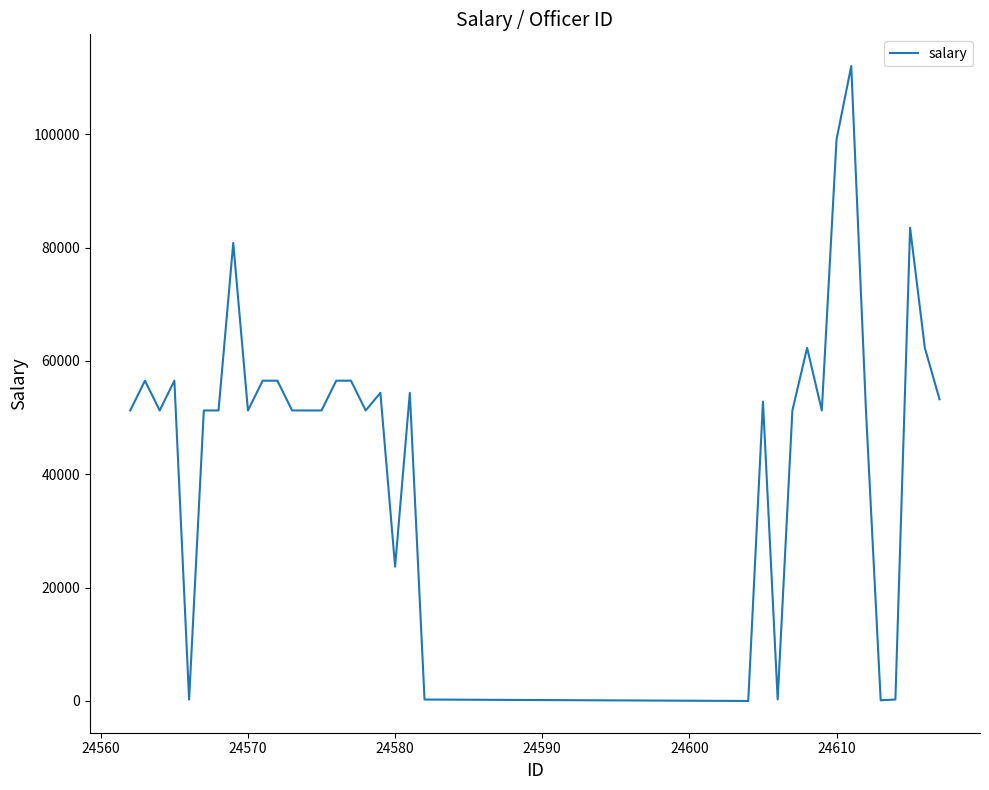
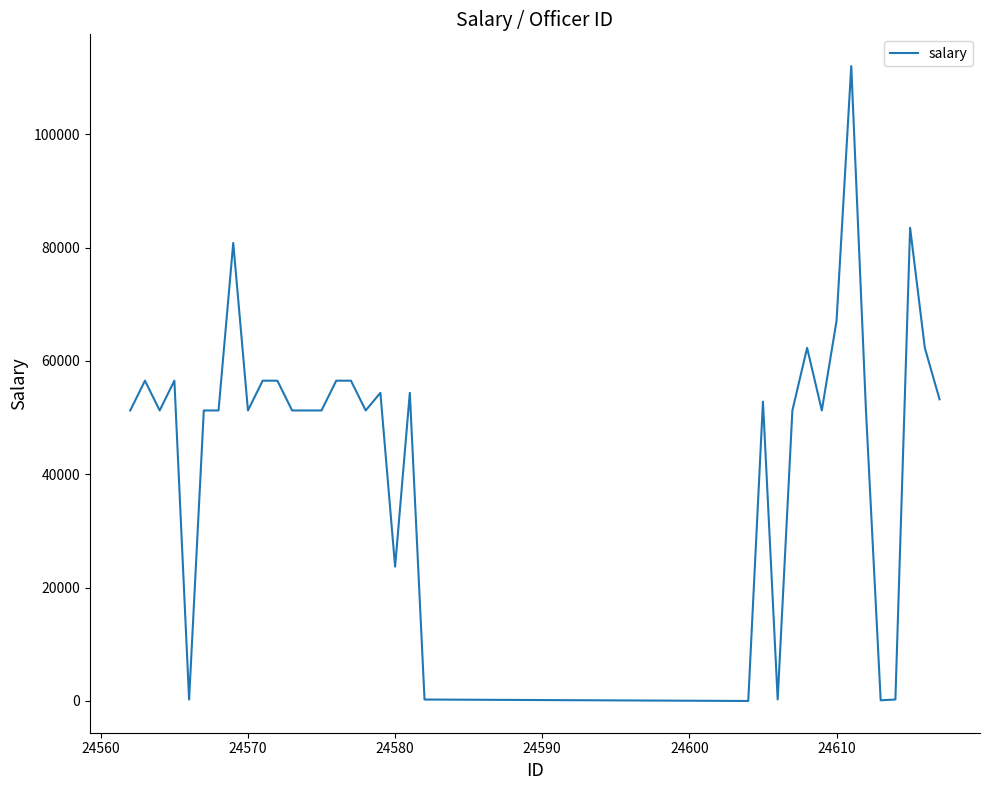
  {
    "24570": 51000,
    "24580": 24000,
-   "24610": 99000
+   "24610": 67000
  }
